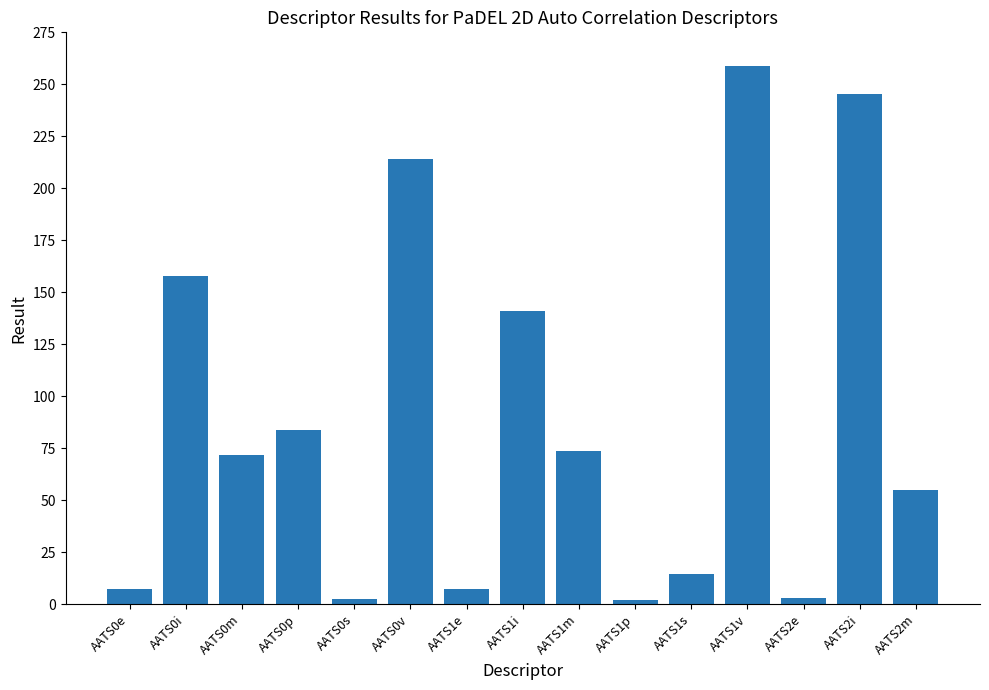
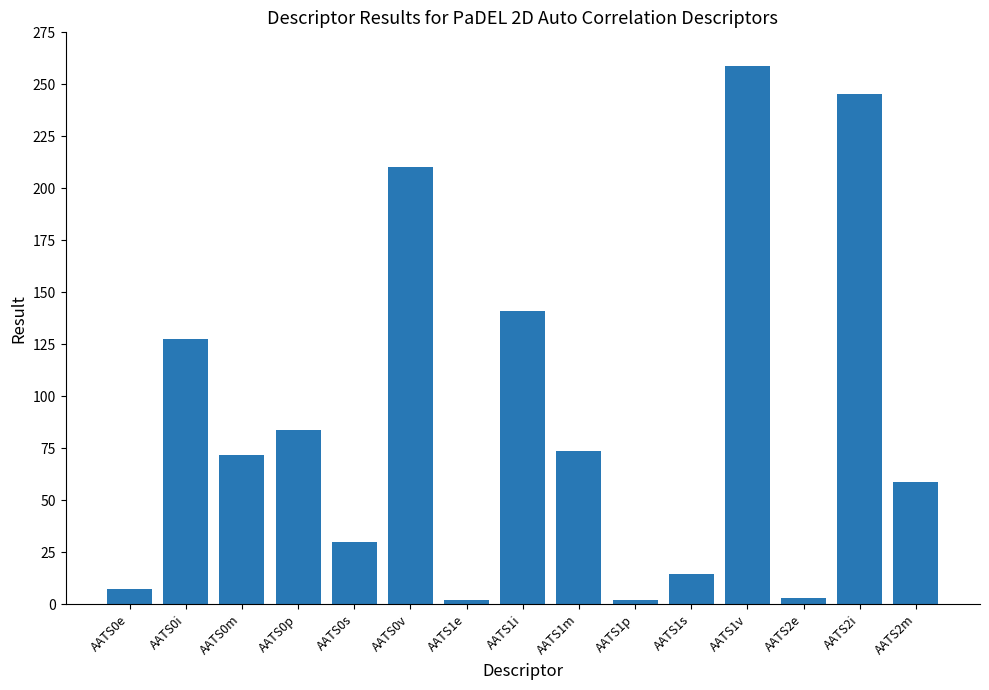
  {
    "AATS0e": 7,
-   "AATS0i": 158,
+   "AATS0i": 128,
    "AATS0m": 72,
    "AATS0p": 84,
-   "AATS0s": 2,
-   "AATS0v": 214,
-   "AATS1e": 7,
+   "AATS0s": 30,
+   "AATS0v": 210,
+   "AATS1e": 2,
    "AATS1i": 141,
    "AATS1m": 74,
    "AATS1p": 2,
    "AATS1s": 14,
    "AATS1v": 259,
    "AATS2e": 3,
    "AATS2i": 245,
-   "AATS2m": 55
+   "AATS2m": 59
  }
